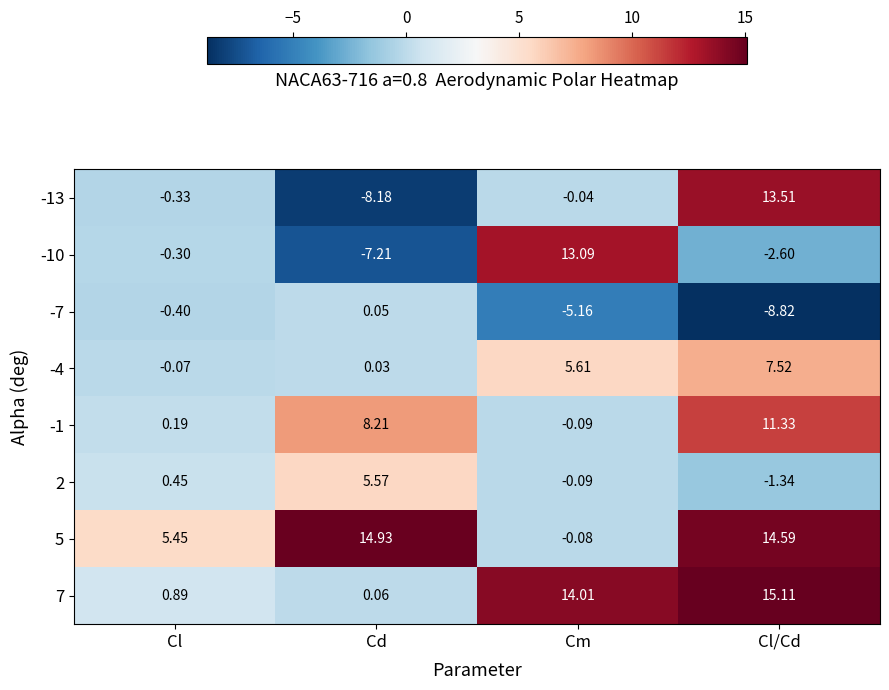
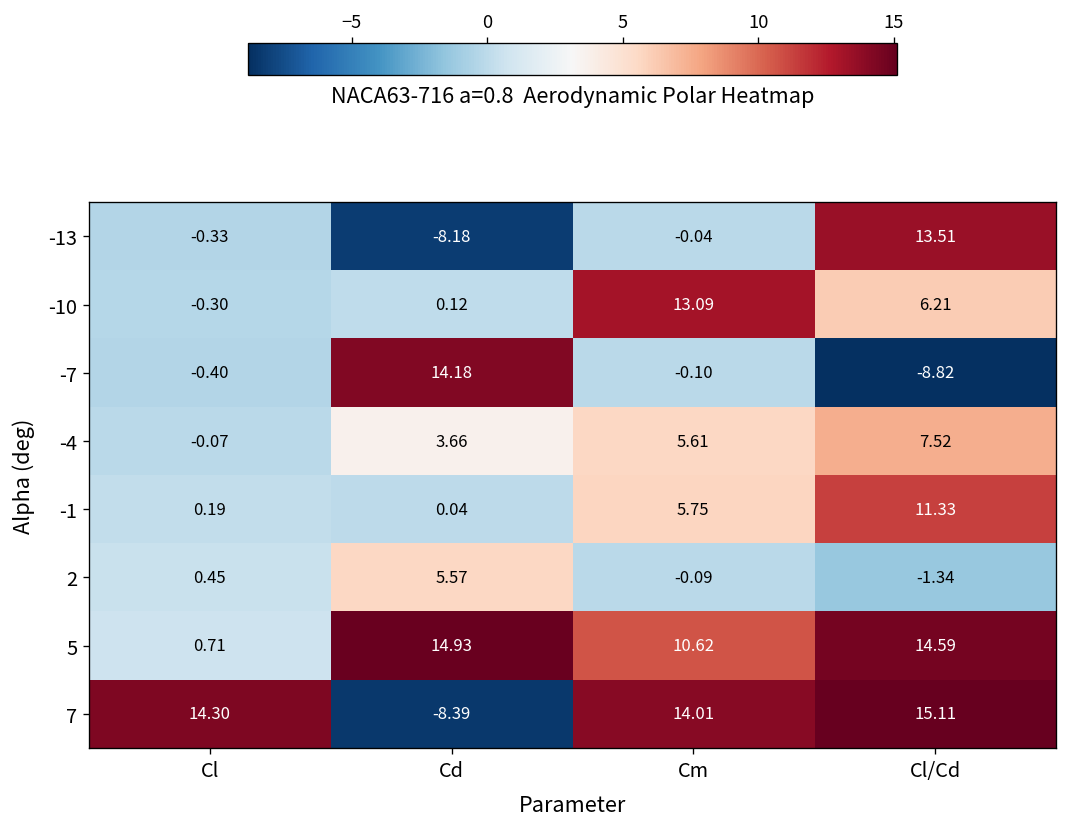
  {
    "-13": {
      "Cl": -0.33,
      "Cd": -8.18,
      "Cm": -0.04,
      "Cl/Cd": 13.51
    },
    "-10": {
      "Cl": -0.30,
-     "Cd": -7.21,
+     "Cd": 0.12,
      "Cm": 13.09,
-     "Cl/Cd": -2.60
+     "Cl/Cd": 6.21
    },
    "-7": {
      "Cl": -0.40,
-     "Cd": 0.05,
-     "Cm": -5.16,
+     "Cd": 14.18,
+     "Cm": -0.10,
      "Cl/Cd": -8.82
    },
    "-4": {
      "Cl": -0.07,
-     "Cd": 0.03,
+     "Cd": 3.66,
      "Cm": 5.61,
      "Cl/Cd": 7.52
    },
    "-1": {
      "Cl": 0.19,
-     "Cd": 8.21,
-     "Cm": -0.09,
+     "Cd": 0.04,
+     "Cm": 5.75,
      "Cl/Cd": 11.33
    },
    "2": {
      "Cl": 0.45,
      "Cd": 5.57,
      "Cm": -0.09,
      "Cl/Cd": -1.34
    },
    "5": {
-     "Cl": 5.45,
+     "Cl": 0.71,
      "Cd": 14.93,
-     "Cm": -0.08,
+     "Cm": 10.62,
      "Cl/Cd": 14.59
    },
    "7": {
-     "Cl": 0.89,
-     "Cd": 0.06,
+     "Cl": 14.30,
+     "Cd": -8.39,
      "Cm": 14.01,
      "Cl/Cd": 15.11
    }
  }
